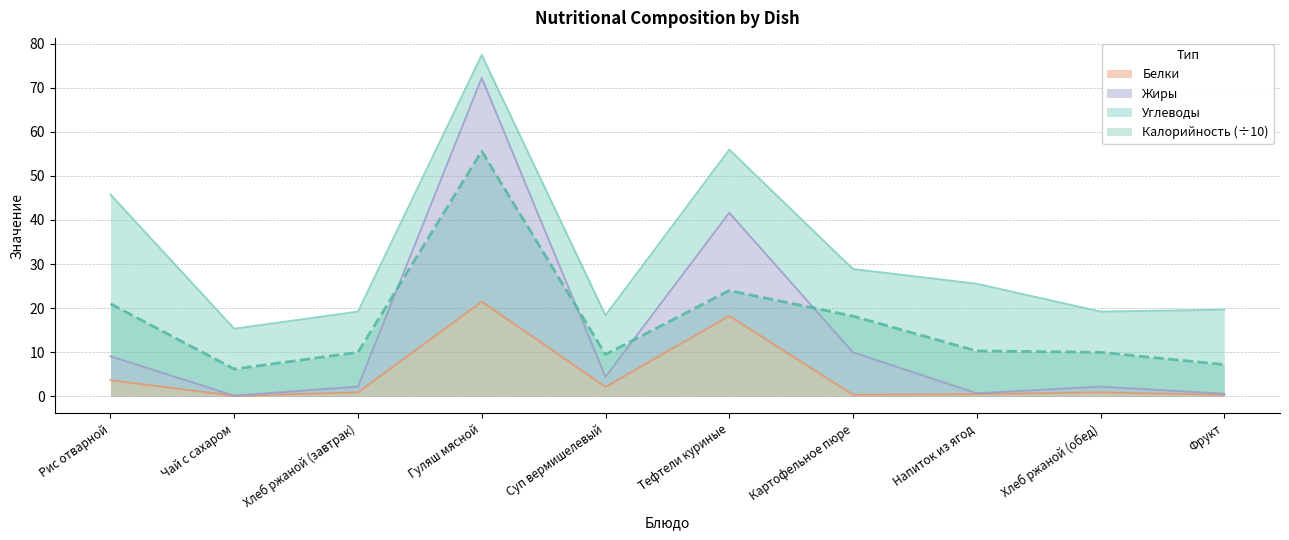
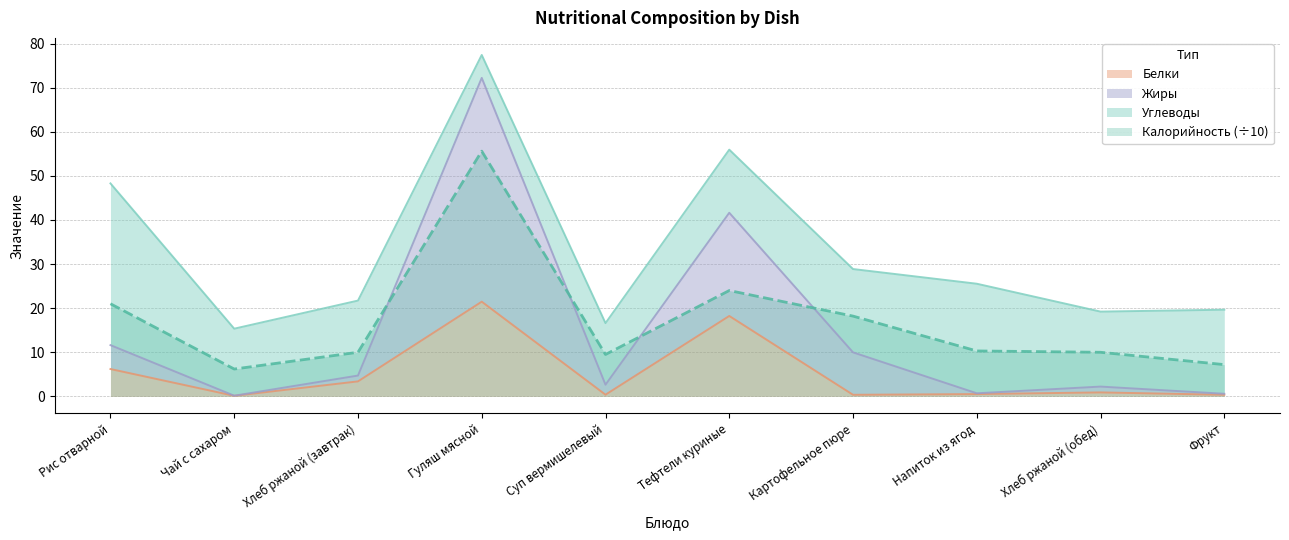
  {
    "Белки": {
-     "Рис отварной": 4,
-     "Хлеб ржаной (завтрак)": 1,
+     "Рис отварной": 6,
+     "Хлеб ржаной (завтрак)": 3,
      "Гуляш мясной": 21,
-     "Суп вермишелевый": 2,
+     "Суп вермишелевый": 0,
      "Тефтели куриные": 18,
      "Картофельное пюре": 0,
      "Хлеб ржаной (обед)": 1
    }
  }
